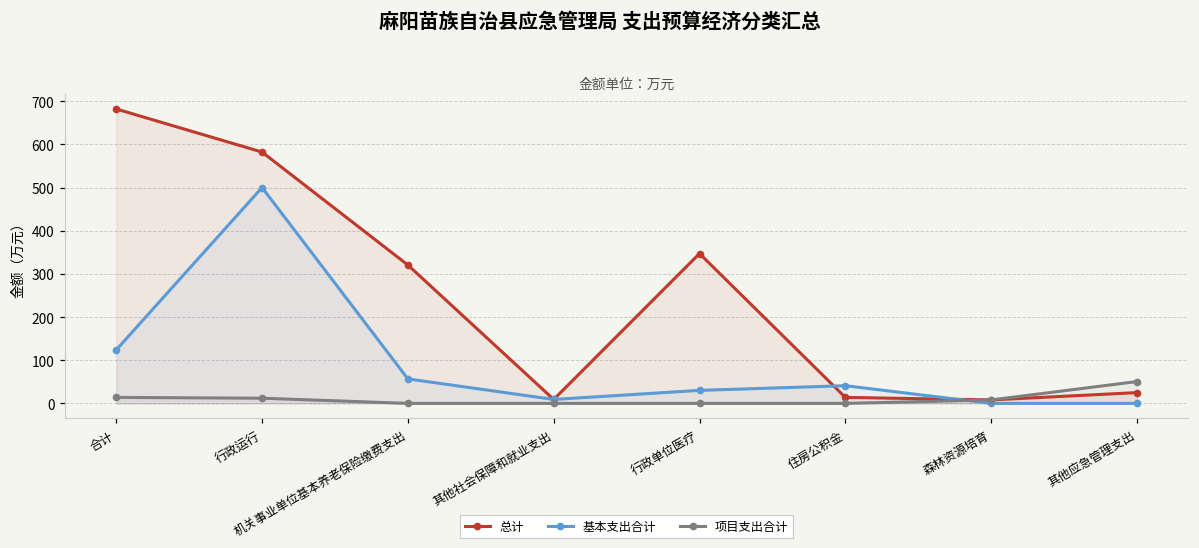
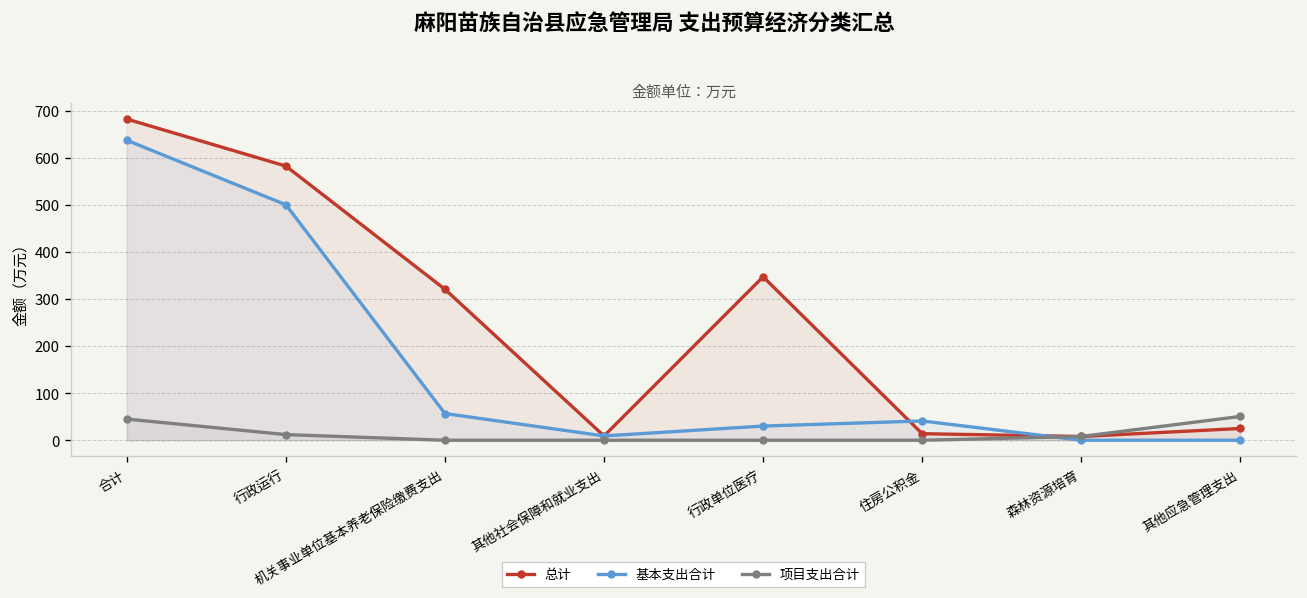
  {
    "总计": {
      "合计": 680,
      "行政运行": 580,
      "机关事业单位基本养老保险缴费支出": 320,
      "行政单位医疗": 350,
      "住房公积金": 10,
      "其他应急管理支出": 30
    },
    "基本支出合计": {
-     "合计": 120,
+     "合计": 640,
      "行政运行": 500,
      "机关事业单位基本养老保险缴费支出": 60,
      "行政单位医疗": 30,
      "住房公积金": 40,
      "森林资源培育": 0,
      "其他应急管理支出": 0
    },
    "项目支出合计": {
-     "合计": 10,
+     "合计": 50,
      "行政运行": 10,
      "机关事业单位基本养老保险缴费支出": 0,
      "其他社会保障和就业支出": 0,
      "行政单位医疗": 0,
      "住房公积金": 0,
      "其他应急管理支出": 50
    }
  }
